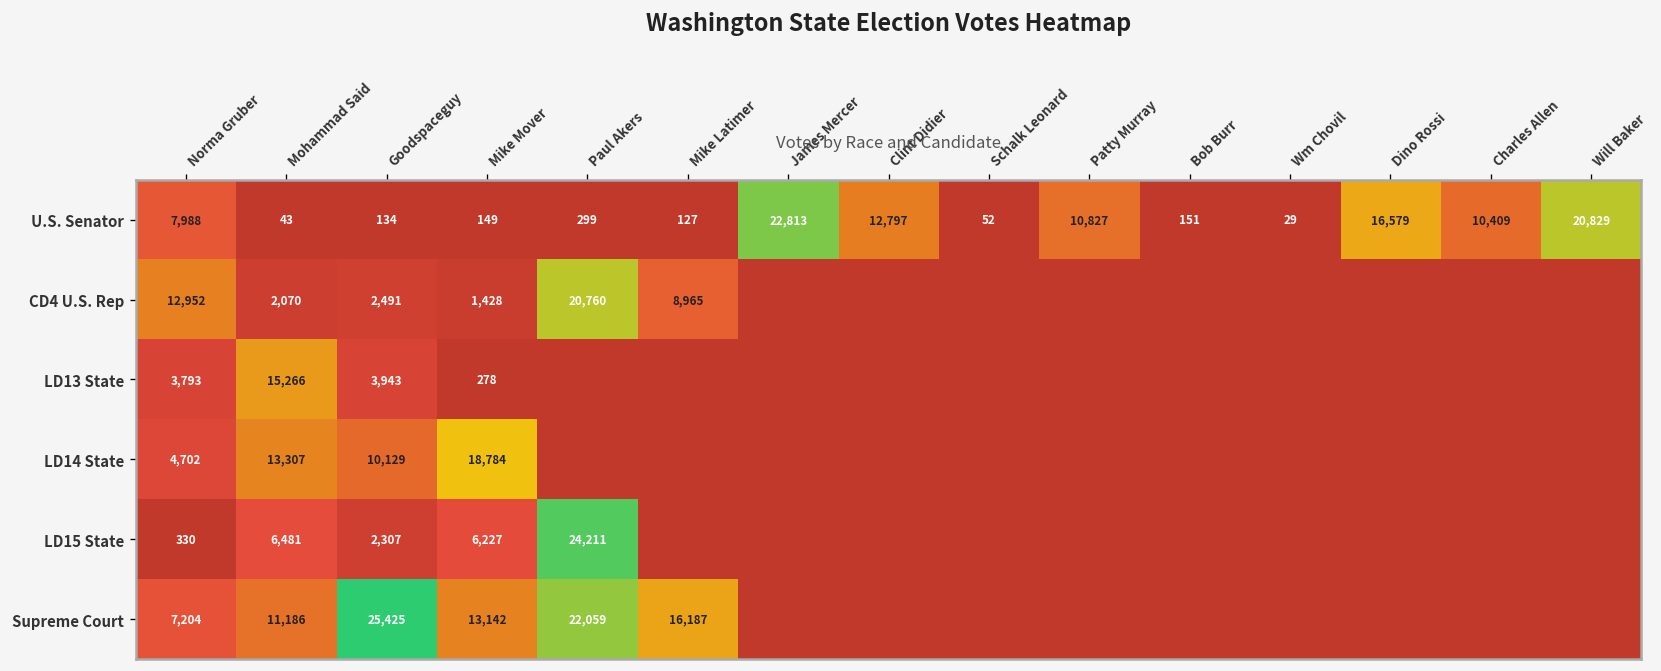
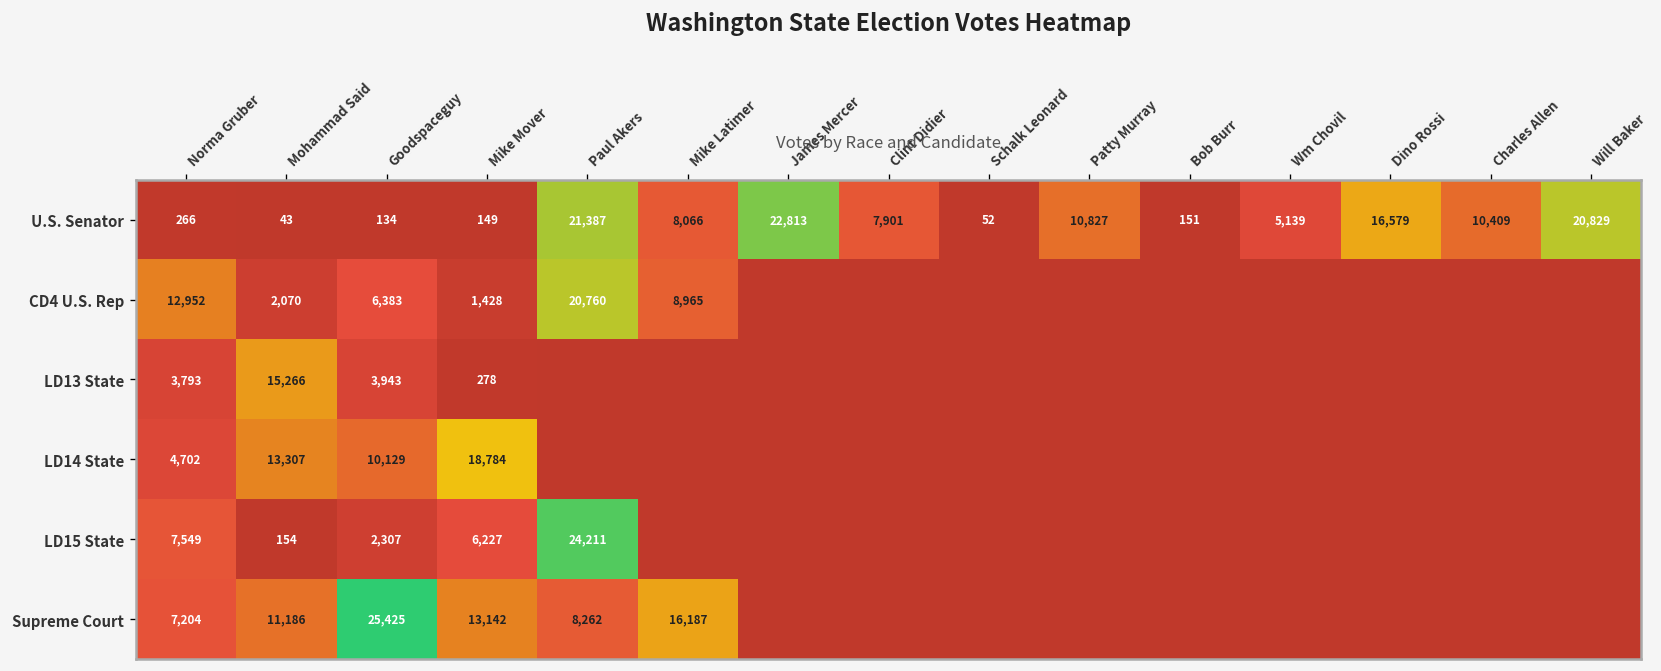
  {
    "U.S. Senator": {
-     "Norma Gruber": "7,988",
+     "Norma Gruber": "266",
      "Mohammad Said": "43",
      "Goodspaceguy": "134",
      "Mike Mover": "149",
-     "Paul Akers": "299",
-     "Mike Latimer": "127",
+     "Paul Akers": "21,387",
+     "Mike Latimer": "8,066",
      "James Mercer": "22,813",
-     "Clint Didier": "12,797",
+     "Clint Didier": "7,901",
      "Schalk Leonard": "52",
      "Patty Murray": "10,827",
      "Bob Burr": "151",
-     "Wm Chovil": "29",
+     "Wm Chovil": "5,139",
      "Dino Rossi": "16,579",
      "Charles Allen": "10,409",
      "Will Baker": "20,829"
    },
    "CD4 U.S. Rep": {
      "Norma Gruber": "12,952",
      "Mohammad Said": "2,070",
-     "Goodspaceguy": "2,491",
+     "Goodspaceguy": "6,383",
      "Mike Mover": "1,428",
      "Paul Akers": "20,760",
      "Mike Latimer": "8,965"
    },
    "LD13 State": {
      "Norma Gruber": "3,793",
      "Mohammad Said": "15,266",
      "Goodspaceguy": "3,943",
      "Mike Mover": "278"
    },
    "LD14 State": {
      "Norma Gruber": "4,702",
      "Mohammad Said": "13,307",
      "Goodspaceguy": "10,129",
      "Mike Mover": "18,784"
    },
    "LD15 State": {
-     "Norma Gruber": "330",
-     "Mohammad Said": "6,481",
+     "Norma Gruber": "7,549",
+     "Mohammad Said": "154",
      "Goodspaceguy": "2,307",
      "Mike Mover": "6,227",
      "Paul Akers": "24,211"
    },
    "Supreme Court": {
      "Norma Gruber": "7,204",
      "Mohammad Said": "11,186",
      "Goodspaceguy": "25,425",
      "Mike Mover": "13,142",
-     "Paul Akers": "22,059",
+     "Paul Akers": "8,262",
      "Mike Latimer": "16,187"
    }
  }
